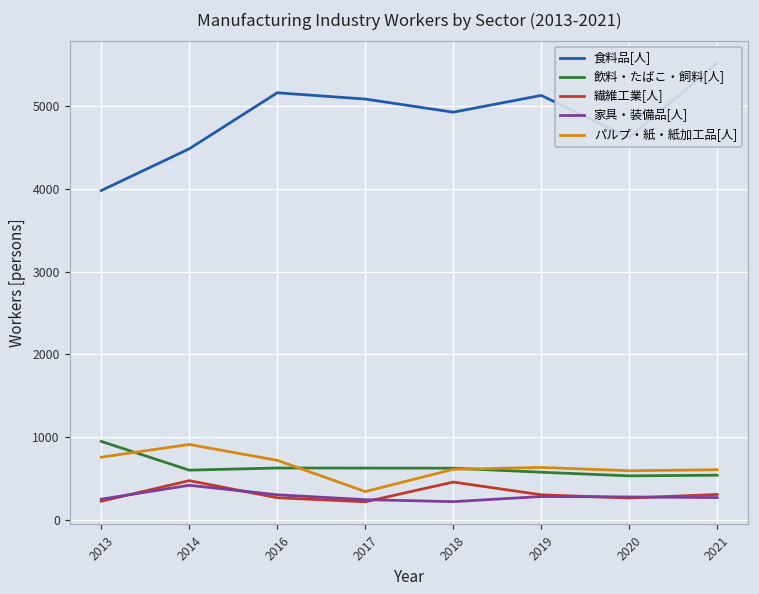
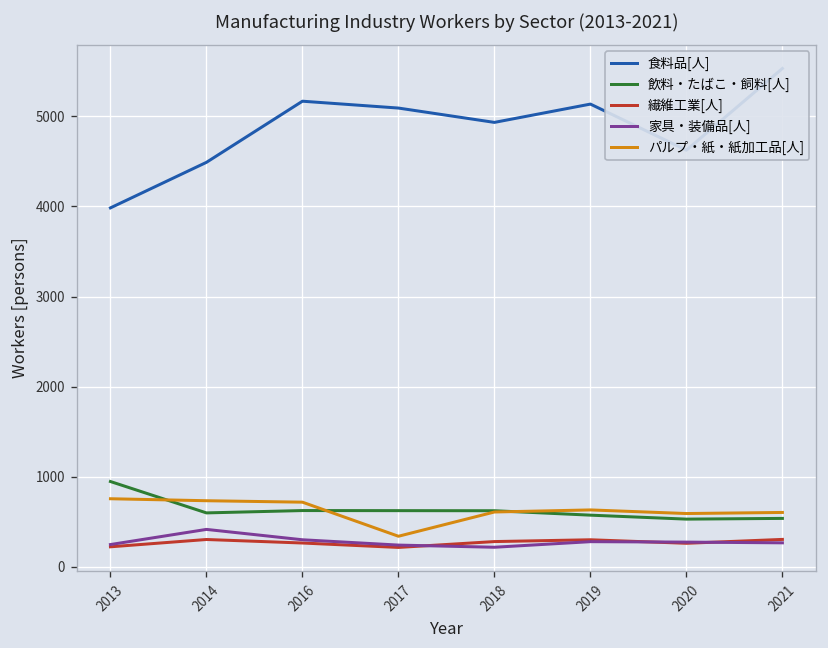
  {
    "食料品[人]": {
      "2013": 4000,
      "2014": 4500,
      "2016": 5200,
      "2017": 5100,
      "2018": 4900,
      "2019": 5100
    },
    "飲料・たばこ・飼料[人]": {
      "2013": 900,
      "2014": 600,
      "2016": 600,
      "2017": 600,
      "2019": 600,
      "2020": 500,
      "2021": 500
    },
    "繊維工業[人]": {
-     "2014": 500,
+     "2014": 300,
      "2016": 300,
-     "2018": 500,
+     "2018": 300,
      "2021": 300
    },
    "家具・装備品[人]": {
      "2014": 400,
      "2016": 300,
      "2018": 200,
      "2021": 300
    },
    "パルプ・紙・紙加工品[人]": {
      "2013": 800,
-     "2014": 900,
+     "2014": 700,
      "2016": 700,
      "2017": 300,
      "2019": 600,
      "2020": 600,
      "2021": 600
    }
  }
